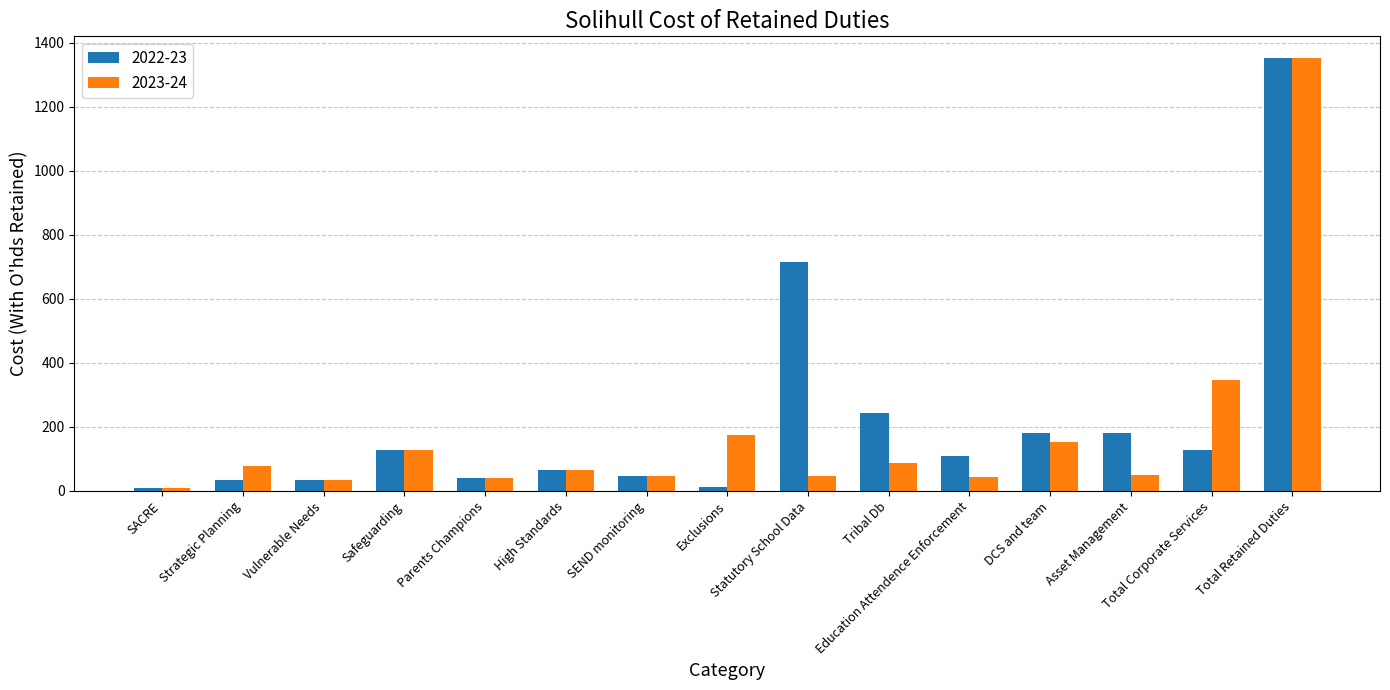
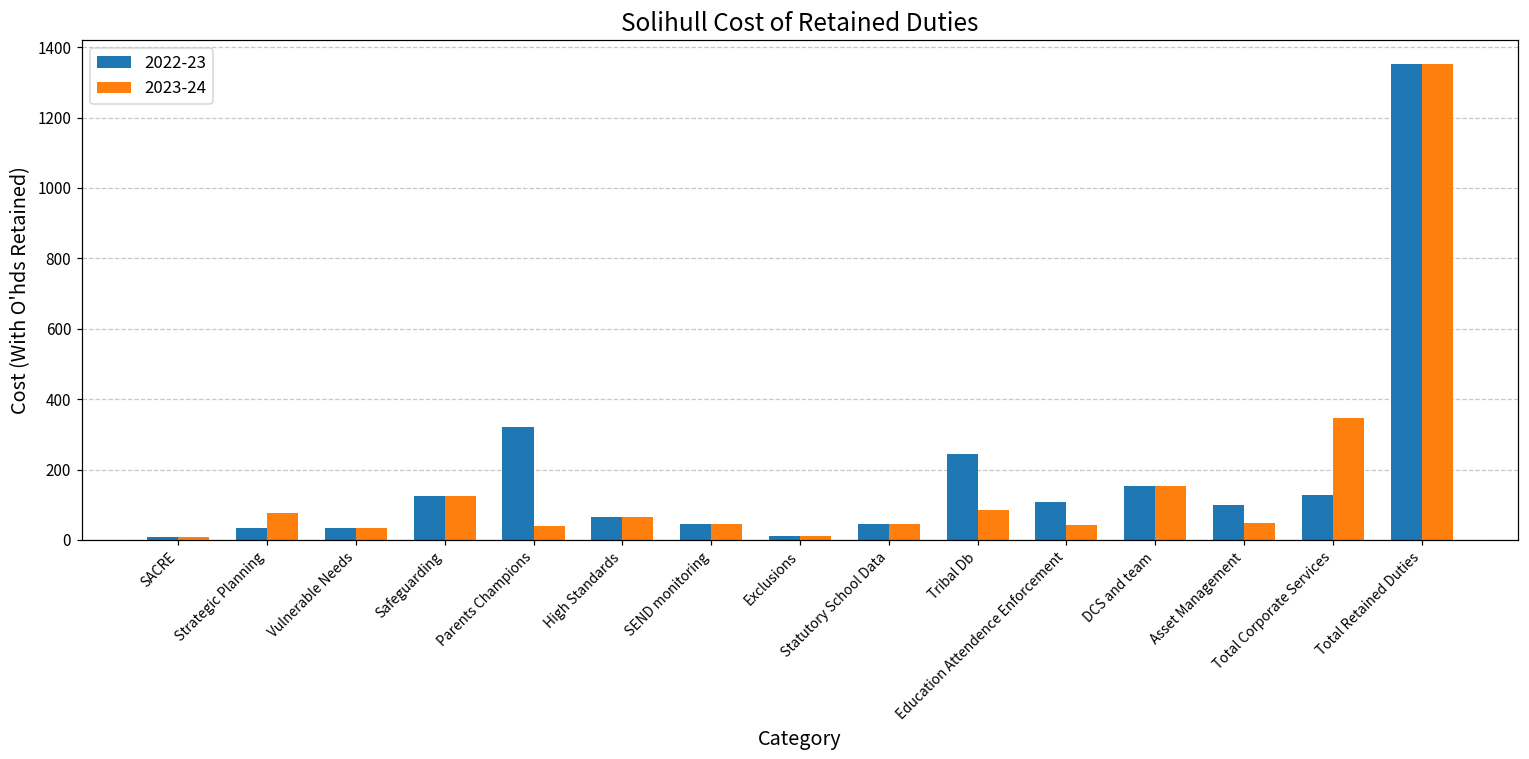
  {
    "2022-23": {
      "SACRE": 10,
      "Strategic Planning": 30,
      "Vulnerable Needs": 30,
      "Safeguarding": 130,
-     "Parents Champions": 40,
+     "Parents Champions": 320,
      "High Standards": 70,
      "SEND monitoring": 50,
      "Exclusions": 10,
-     "Statutory School Data": 720,
+     "Statutory School Data": 50,
      "Tribal Db": 240,
      "Education Attendence Enforcement": 110,
-     "DCS and team": 180,
-     "Asset Management": 180,
+     "DCS and team": 150,
+     "Asset Management": 100,
      "Total Corporate Services": 130,
      "Total Retained Duties": 1350
    },
    "2023-24": {
      "SACRE": 10,
      "Strategic Planning": 80,
      "Vulnerable Needs": 30,
      "Safeguarding": 130,
      "Parents Champions": 40,
      "High Standards": 70,
      "SEND monitoring": 50,
-     "Exclusions": 170,
+     "Exclusions": 10,
      "Statutory School Data": 50,
      "Tribal Db": 90,
      "Education Attendence Enforcement": 40,
      "DCS and team": 150,
      "Asset Management": 50,
      "Total Corporate Services": 350,
      "Total Retained Duties": 1350
    }
  }
